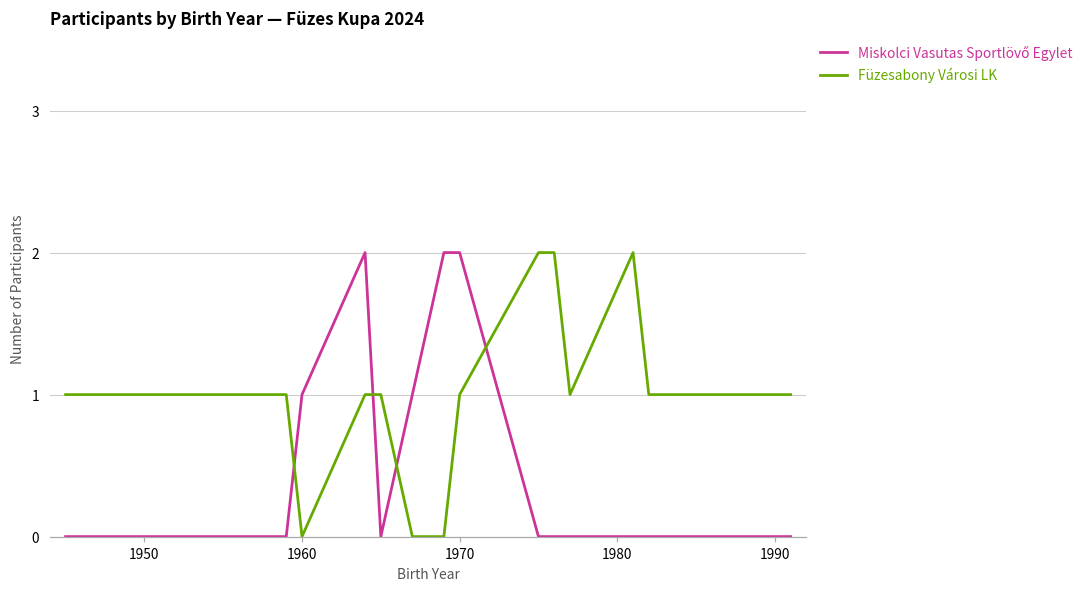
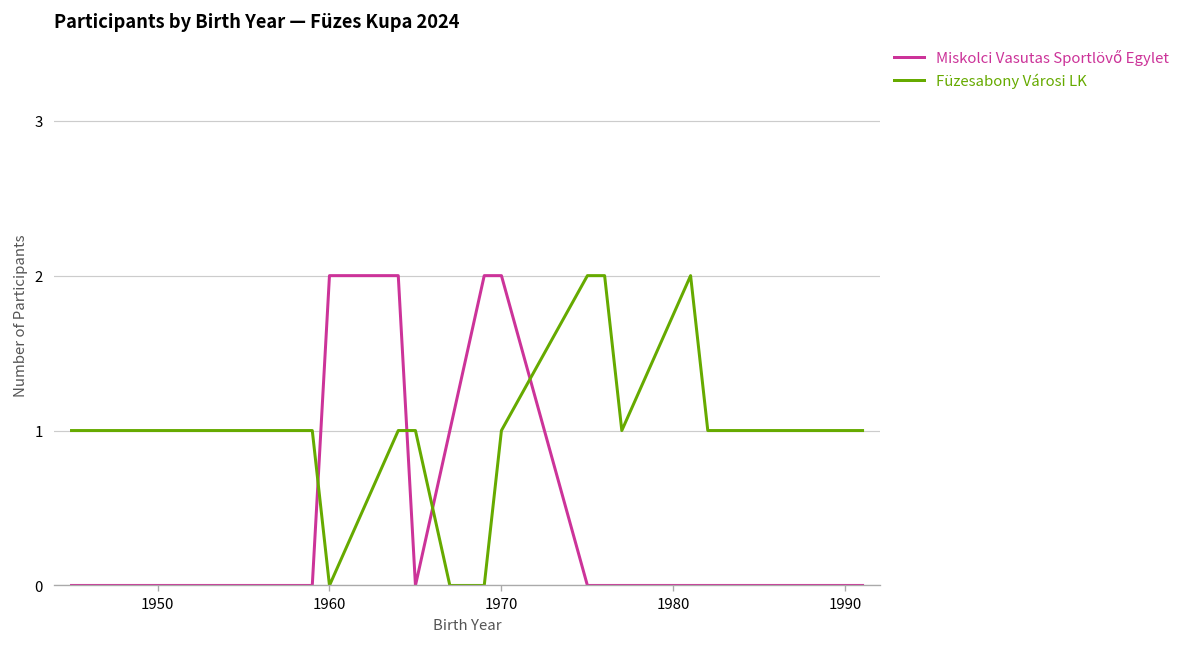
  {
    "Miskolci Vasutas Sportlövő Egylet": {
-     "1960": 1,
+     "1960": 2,
      "1970": 2
    },
    "Füzesabony Városi LK": {
      "1960": 0,
      "1970": 1
    }
  }
